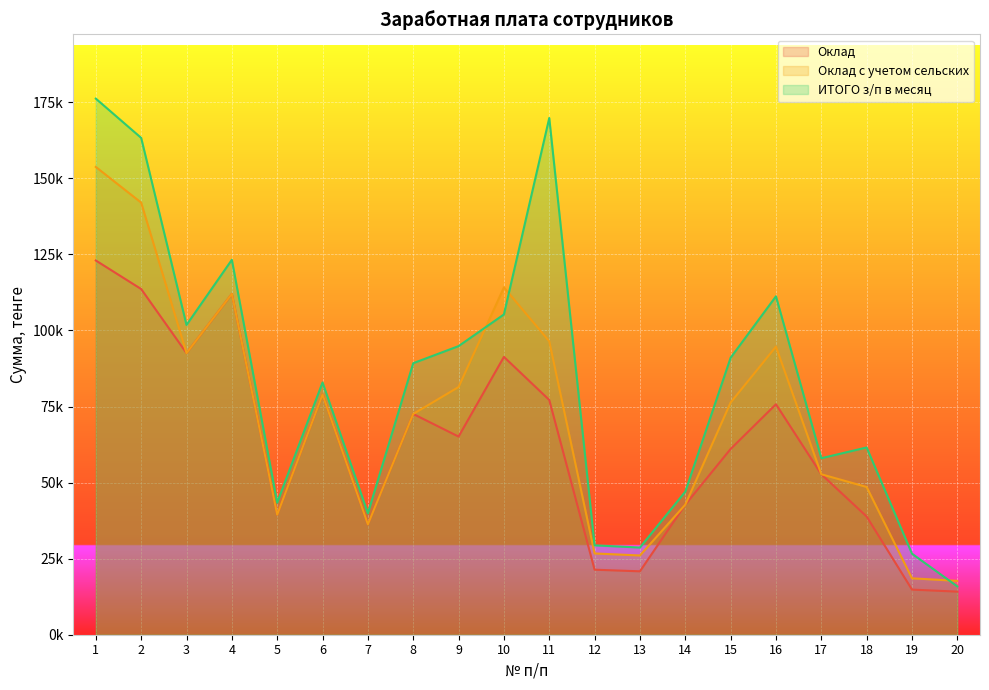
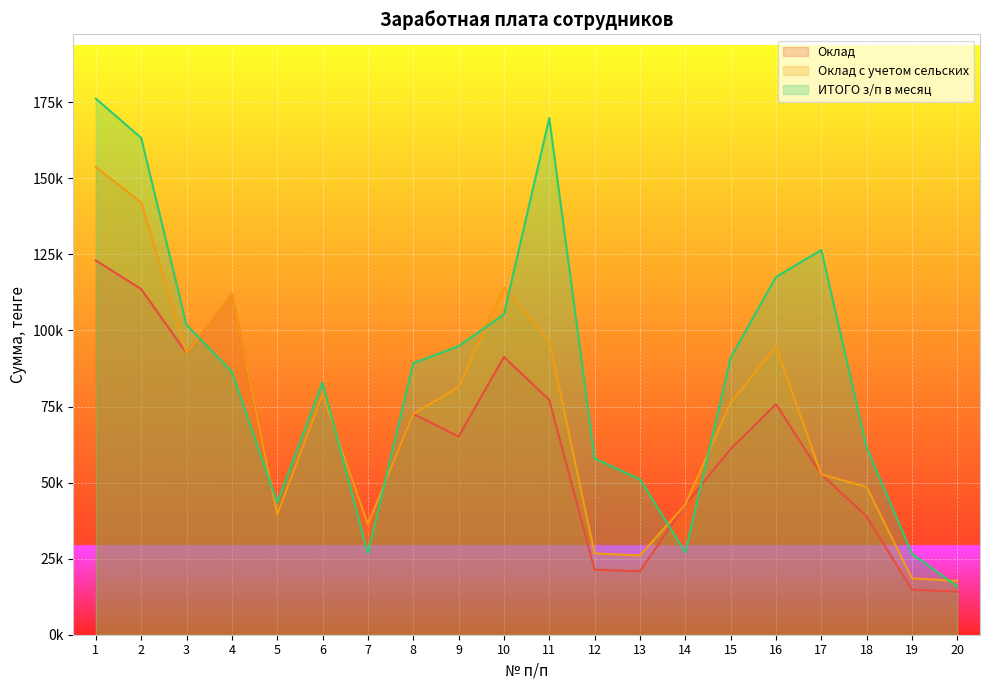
  {
    "ИТОГО з/п в месяц": {
      "1": 176000,
      "2": 163000,
      "3": 102000,
-     "4": 123000,
+     "4": 86000,
      "5": 43000,
      "6": 83000,
-     "7": 40000,
+     "7": 27000,
      "8": 89000,
      "9": 95000,
      "10": 105000,
      "11": 170000,
-     "12": 29000,
-     "13": 29000,
-     "14": 47000,
+     "12": 58000,
+     "13": 51000,
+     "14": 27000,
      "15": 91000,
-     "16": 111000,
-     "17": 58000,
+     "16": 118000,
+     "17": 126000,
      "18": 62000,
      "19": 27000,
      "20": 16000
    }
  }
